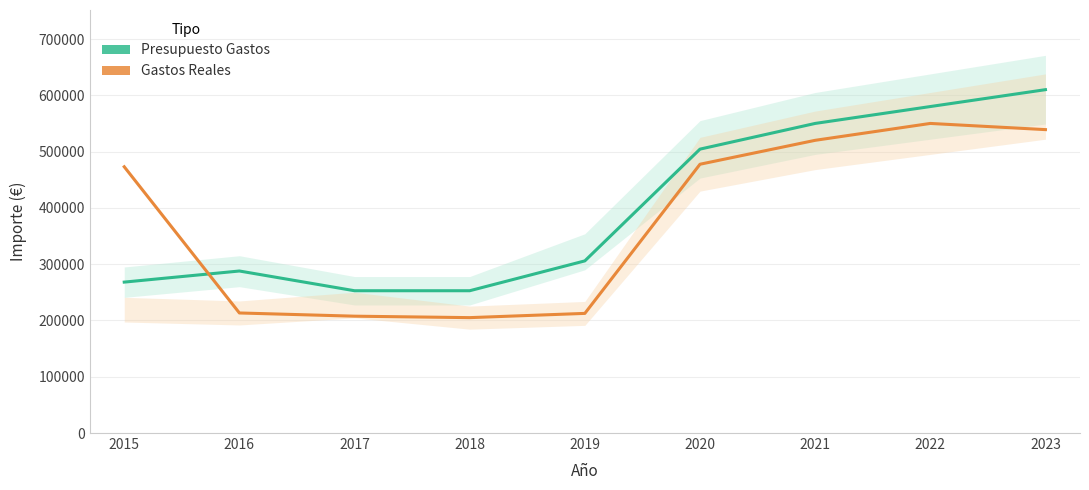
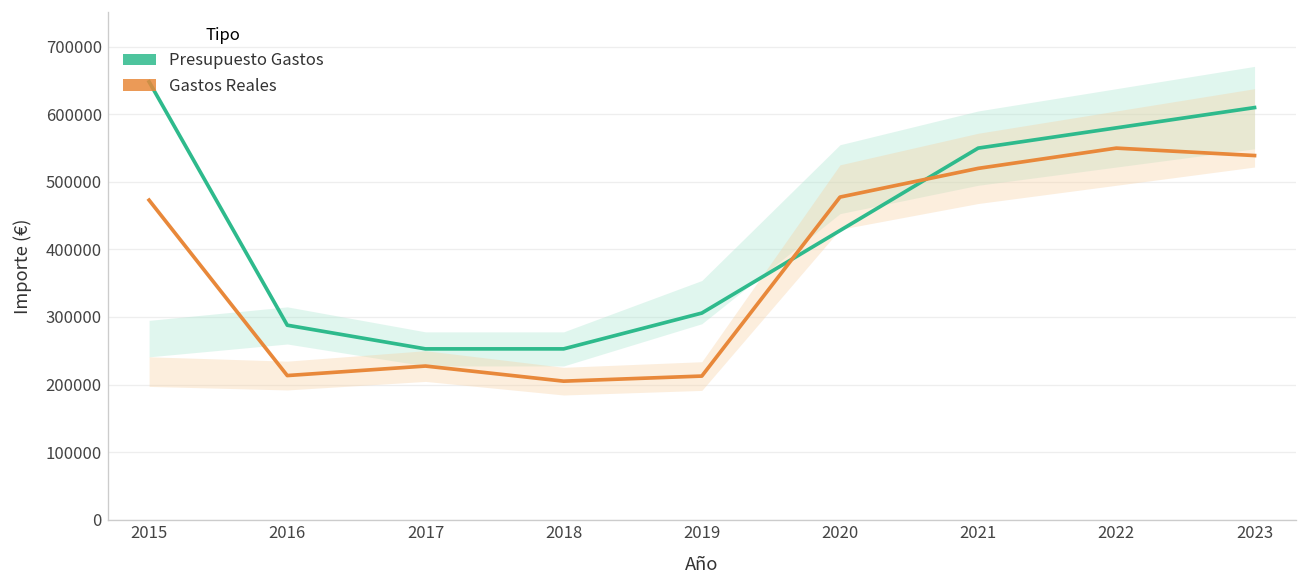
  {
    "Presupuesto Gastos": {
-     "2015": 270000,
+     "2015": 650000,
      "2016": 290000,
      "2018": 250000,
      "2019": 310000,
-     "2020": 500000,
+     "2020": 430000,
      "2021": 550000,
      "2022": 580000,
      "2023": 610000
    },
    "Gastos Reales": {
      "2015": 470000,
      "2016": 210000,
-     "2017": 210000,
+     "2017": 230000,
      "2018": 210000,
      "2019": 210000,
      "2020": 480000,
      "2021": 520000,
      "2022": 550000,
      "2023": 540000
    }
  }
